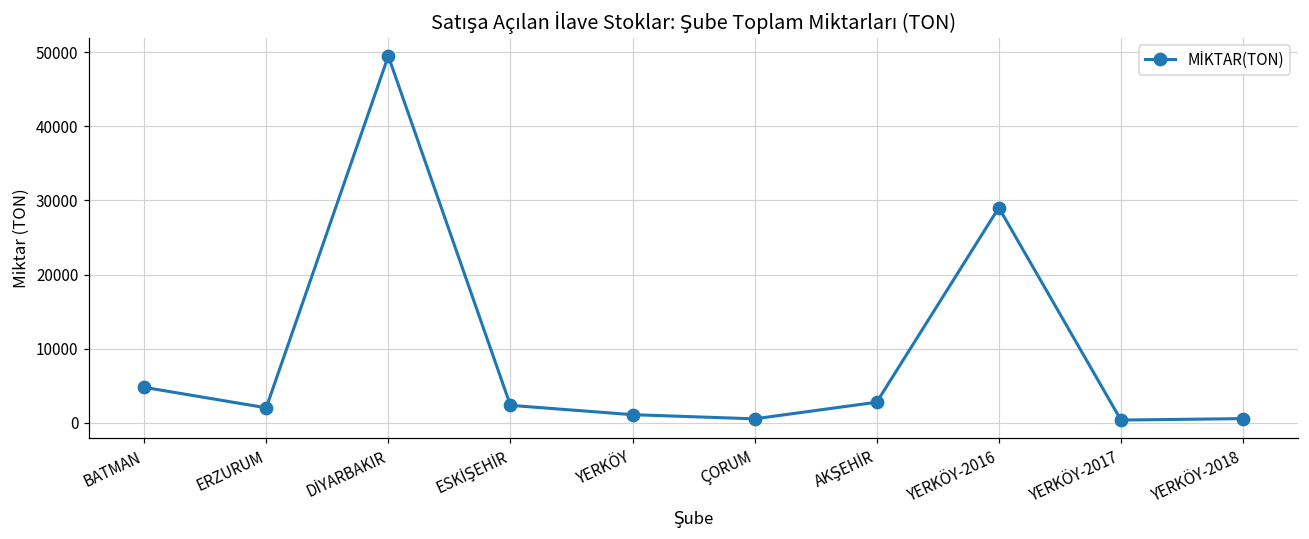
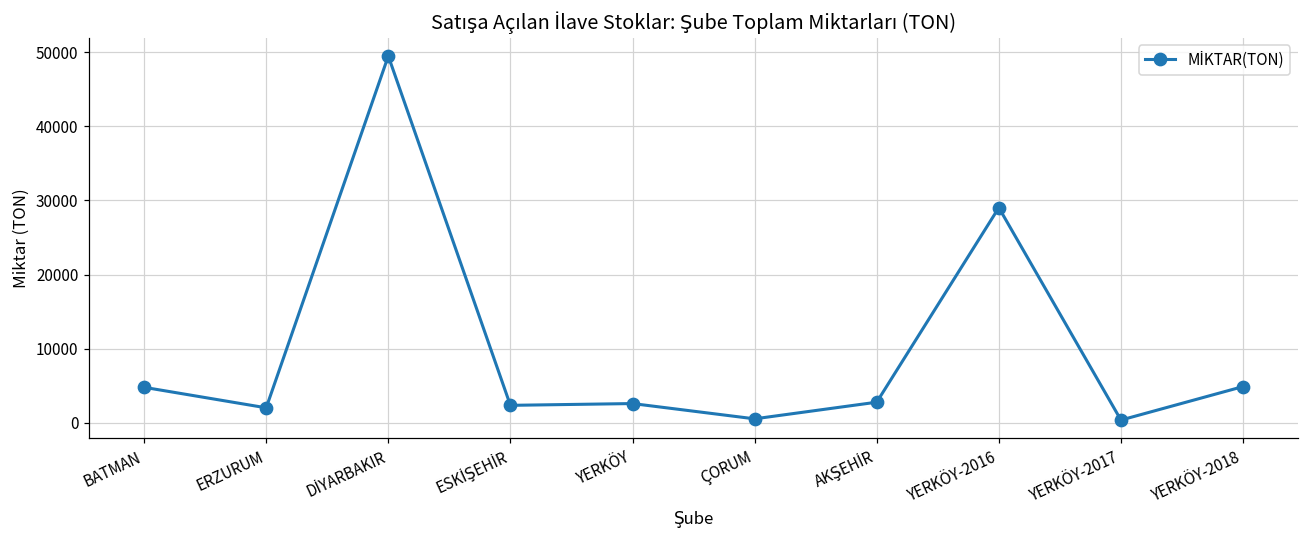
  {
    "BATMAN": 5000,
    "ERZURUM": 2000,
    "DİYARBAKIR": 49000,
    "ESKİŞEHİR": 2000,
-   "YERKÖY": 1000,
+   "YERKÖY": 3000,
    "ÇORUM": 1000,
    "AKŞEHİR": 3000,
    "YERKÖY-2016": 29000,
    "YERKÖY-2017": 0,
-   "YERKÖY-2018": 1000
+   "YERKÖY-2018": 5000
  }
